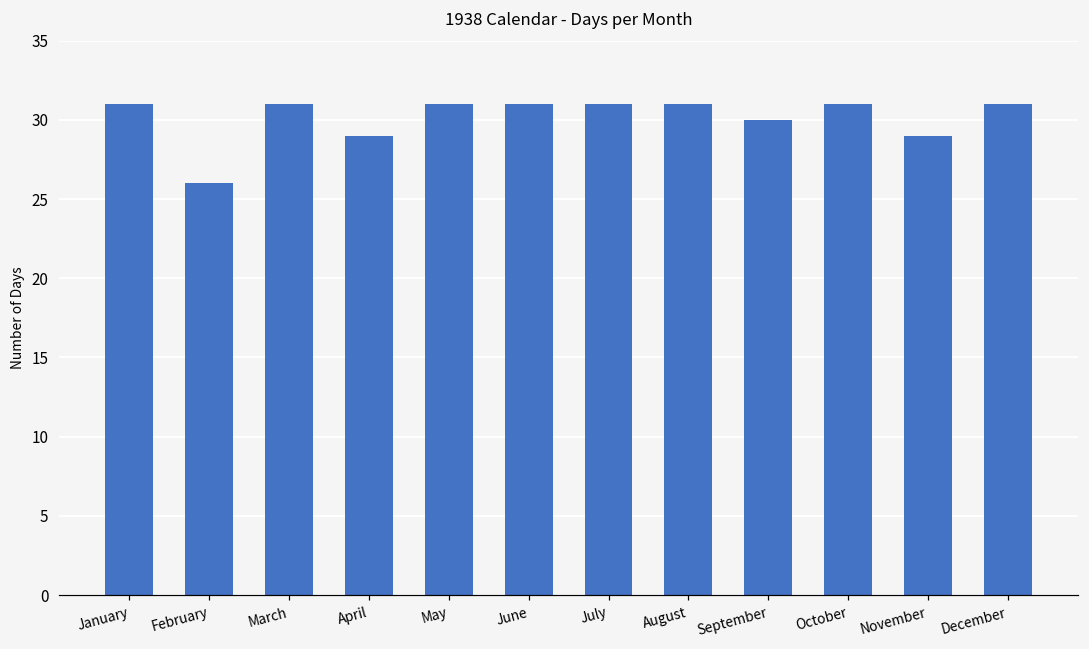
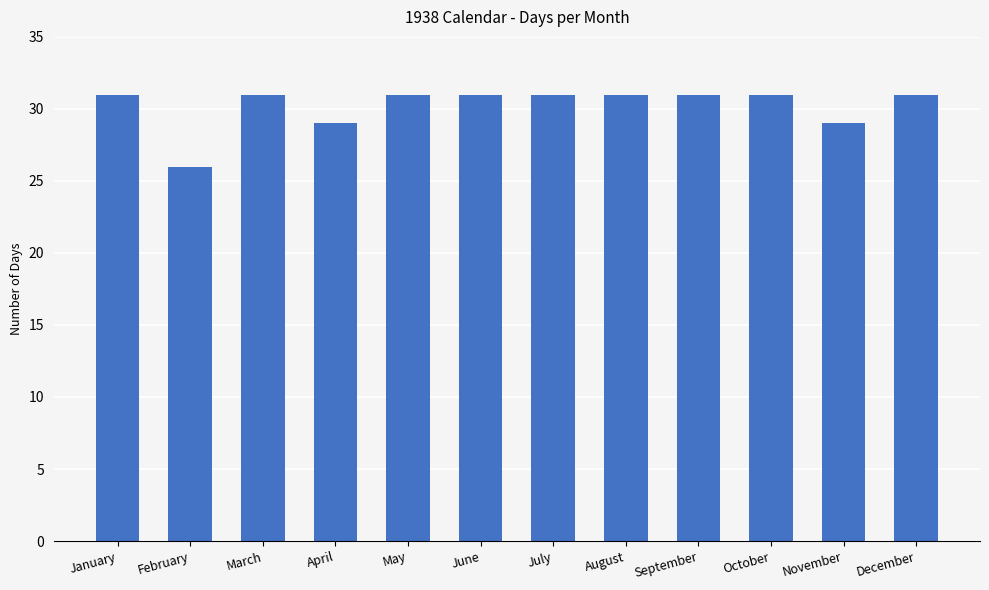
  {
    "January": 31,
    "February": 26,
    "March": 31,
    "April": 29,
    "May": 31,
    "June": 31,
    "July": 31,
    "August": 31,
-   "September": 30,
+   "September": 31,
    "October": 31,
    "November": 29,
    "December": 31
  }
